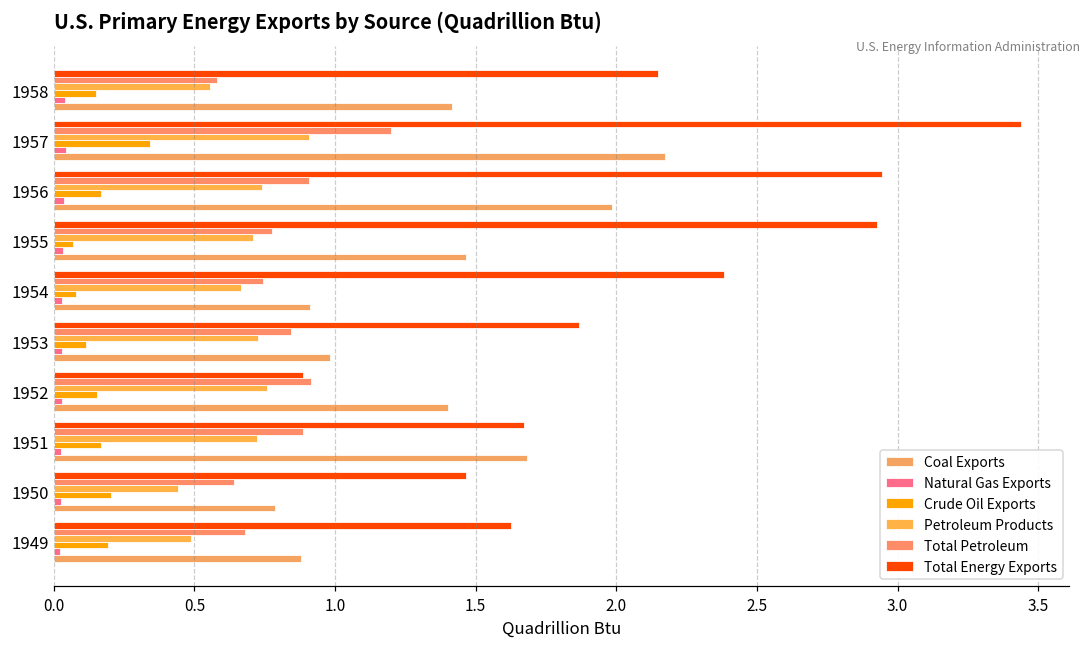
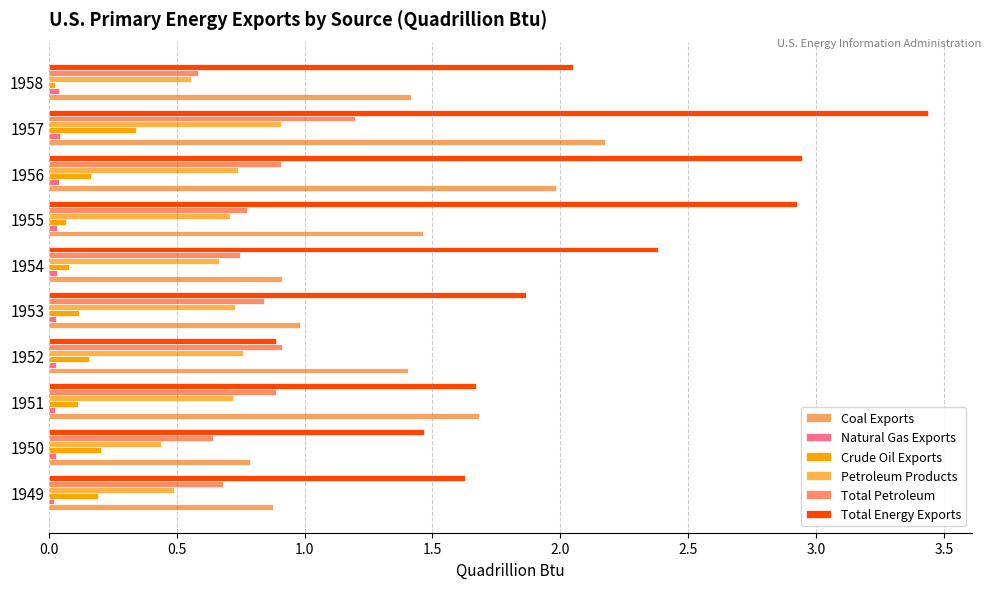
  {
    "Crude Oil Exports": {
-     "1958": 0.15,
+     "1958": 0.03,
      "1957": 0.34,
      "1956": 0.17,
      "1955": 0.07,
      "1954": 0.08,
      "1953": 0.12,
      "1952": 0.15,
-     "1951": 0.17,
+     "1951": 0.11,
      "1950": 0.20,
      "1949": 0.19
    },
    "Total Energy Exports": {
-     "1958": 2.15,
+     "1958": 2.05,
      "1957": 3.44,
      "1956": 2.95,
      "1955": 2.93,
      "1954": 2.38,
      "1953": 1.87,
      "1952": 0.89,
      "1951": 1.67,
      "1950": 1.47,
      "1949": 1.63
    }
  }
